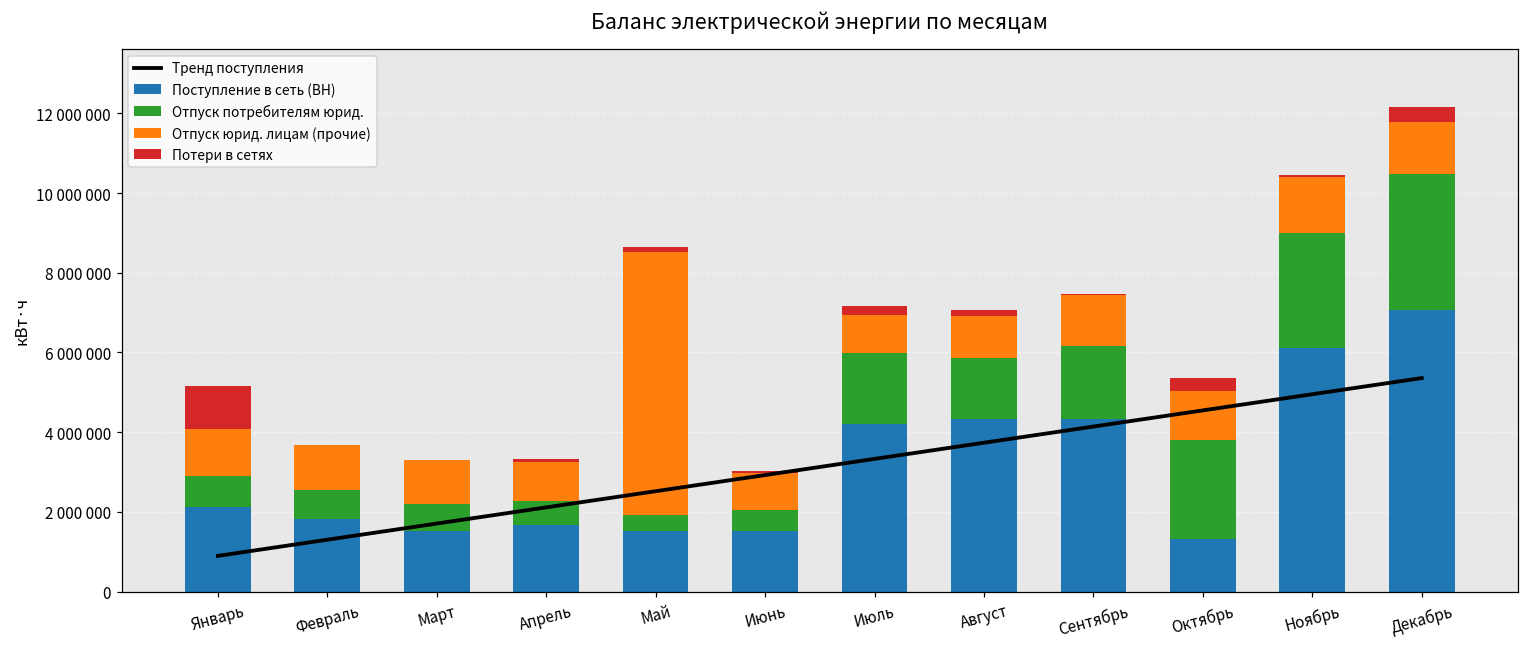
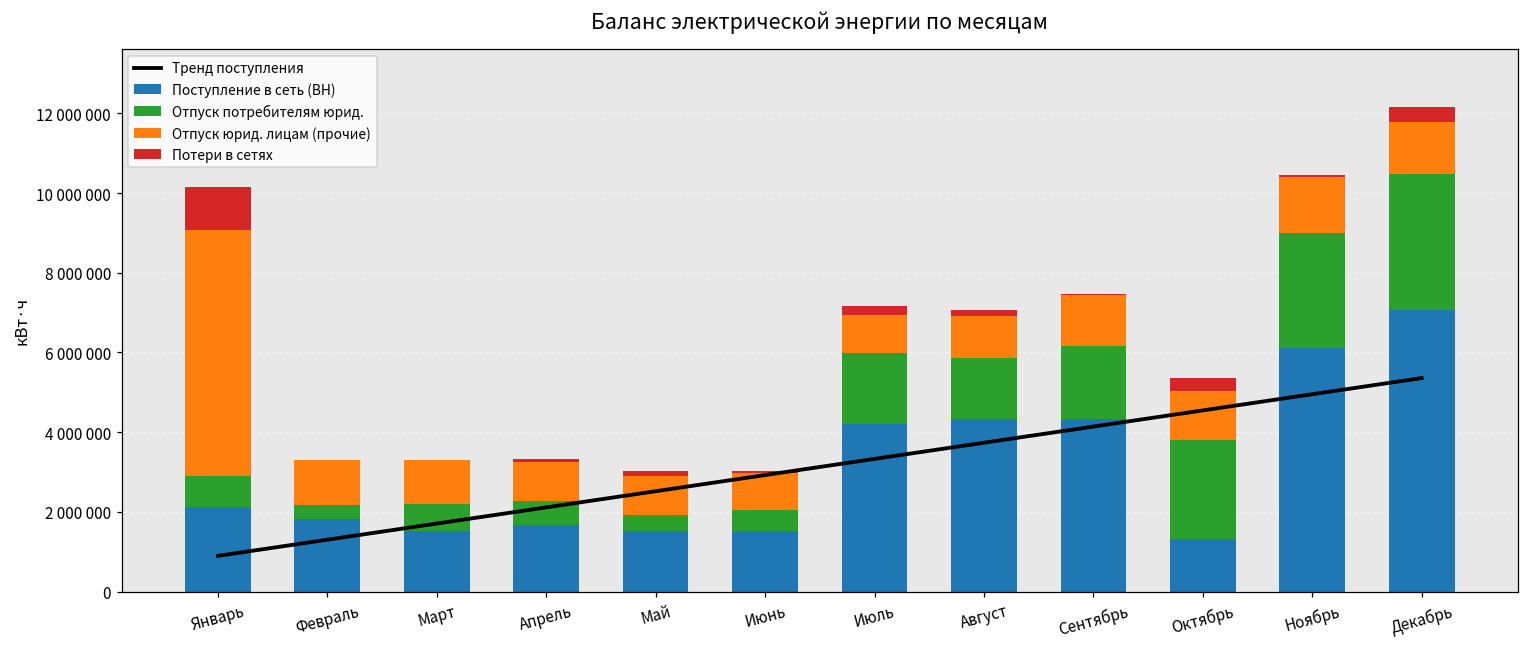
  {
    "Тренд поступления": {
      "Январь": 900000,
      "Февраль": 1300000,
      "Март": 1700000,
      "Апрель": 2100000,
      "Май": 2500000,
      "Июнь": 2900000,
      "Июль": 3300000,
      "Август": 3700000,
      "Сентябрь": 4100000,
      "Октябрь": 4500000,
      "Ноябрь": 5000000,
      "Декабрь": 5400000
    },
    "Поступление в сеть (ВН)": {
      "Январь": 2100000,
      "Февраль": 1800000,
      "Март": 1500000,
      "Апрель": 1700000,
      "Май": 1500000,
      "Июнь": 1500000,
      "Июль": 4200000,
      "Август": 4300000,
      "Сентябрь": 4300000,
      "Октябрь": 1300000,
      "Ноябрь": 6100000,
      "Декабрь": 7100000
    },
    "Отпуск потребителям юрид.": {
      "Январь": 800000,
-     "Февраль": 700000,
+     "Февраль": 400000,
      "Март": 700000,
      "Апрель": 600000,
      "Май": 400000,
      "Июнь": 500000,
      "Июль": 1800000,
      "Август": 1500000,
      "Сентябрь": 1800000,
      "Октябрь": 2500000,
      "Ноябрь": 2900000,
      "Декабрь": 3400000
    },
    "Отпуск юрид. лицам (прочие)": {
-     "Январь": 1200000,
+     "Январь": 6200000,
      "Февраль": 1100000,
      "Март": 1100000,
      "Апрель": 1000000,
-     "Май": 6600000,
+     "Май": 1000000,
      "Июнь": 900000,
      "Июль": 1000000,
      "Август": 1100000,
      "Сентябрь": 1300000,
      "Октябрь": 1200000,
      "Ноябрь": 1400000,
      "Декабрь": 1300000
    },
    "Потери в сетях": {
      "Январь": 1100000,
      "Февраль": 0,
      "Март": 0,
      "Апрель": 100000,
      "Май": 100000,
      "Июль": 200000,
      "Август": 100000,
      "Октябрь": 300000,
      "Декабрь": 400000
    }
  }
